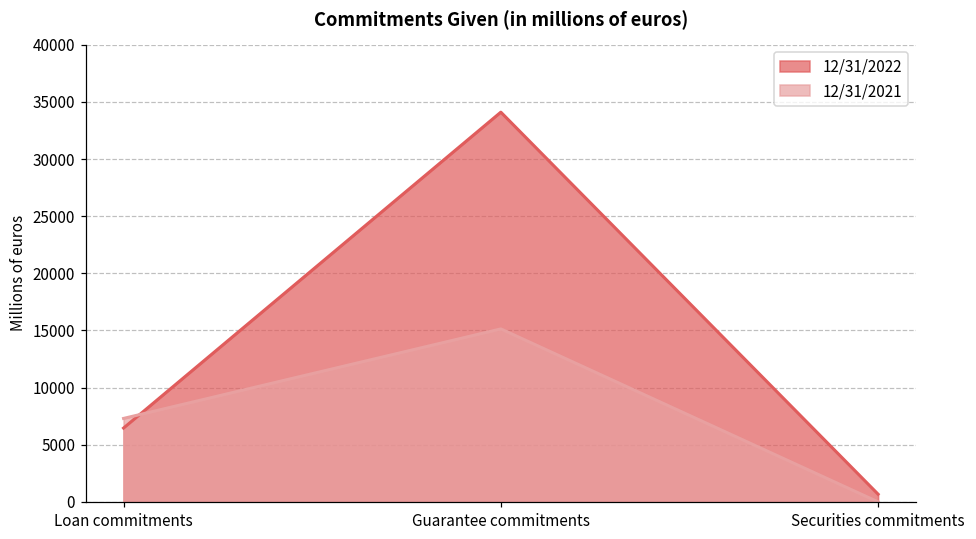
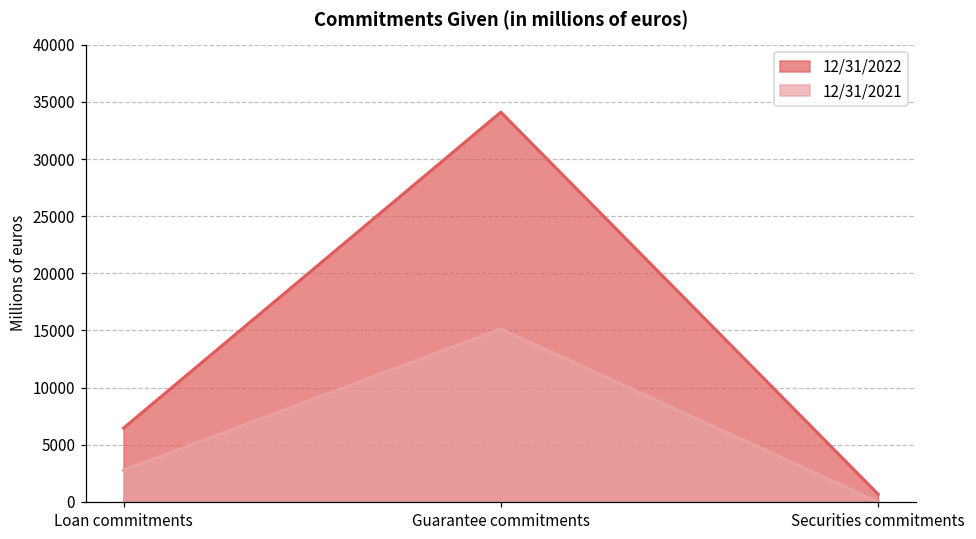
  {
    "12/31/2022": {
      "Loan commitments": 6500,
      "Guarantee commitments": 34100,
      "Securities commitments": 700
    },
    "12/31/2021": {
-     "Loan commitments": 7300,
+     "Loan commitments": 2800,
      "Guarantee commitments": 15100,
      "Securities commitments": 0
    }
  }
